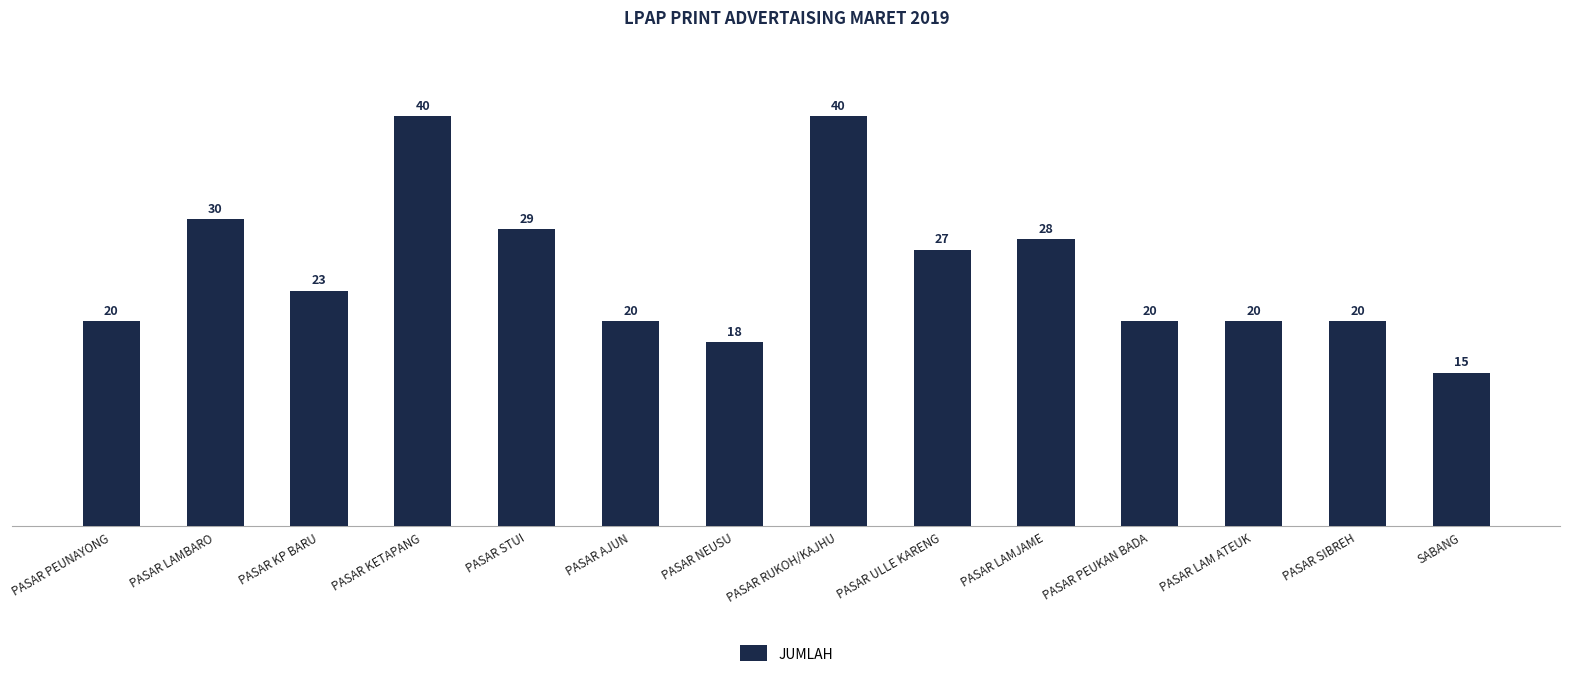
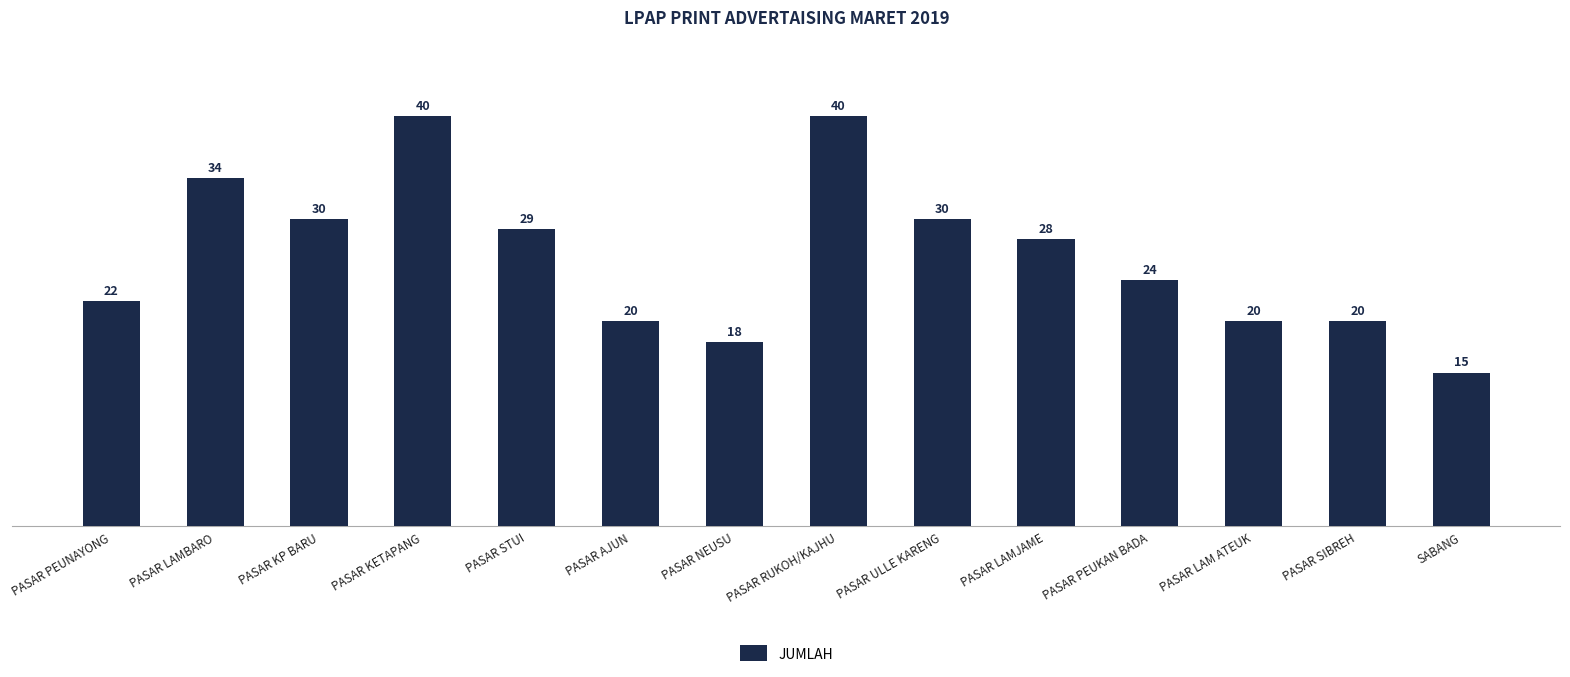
  {
-   "PASAR PEUNAYONG": 20,
-   "PASAR LAMBARO": 30,
-   "PASAR KP BARU": 23,
+   "PASAR PEUNAYONG": 22,
+   "PASAR LAMBARO": 34,
+   "PASAR KP BARU": 30,
    "PASAR KETAPANG": 40,
    "PASAR STUI": 29,
    "PASAR AJUN": 20,
    "PASAR NEUSU": 18,
    "PASAR RUKOH/KAJHU": 40,
-   "PASAR ULLE KARENG": 27,
+   "PASAR ULLE KARENG": 30,
    "PASAR LAMJAME": 28,
-   "PASAR PEUKAN BADA": 20,
+   "PASAR PEUKAN BADA": 24,
    "PASAR LAM ATEUK": 20,
    "PASAR SIBREH": 20,
    "SABANG": 15
  }
